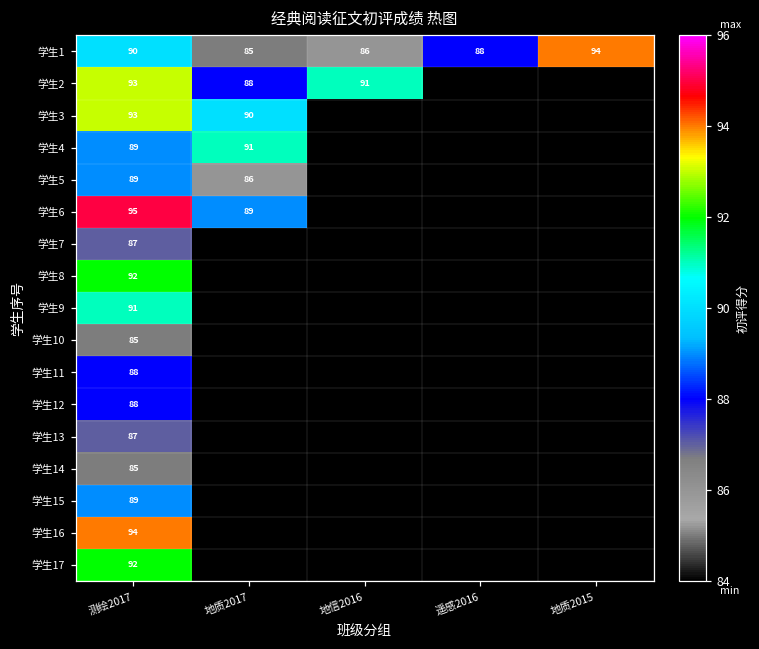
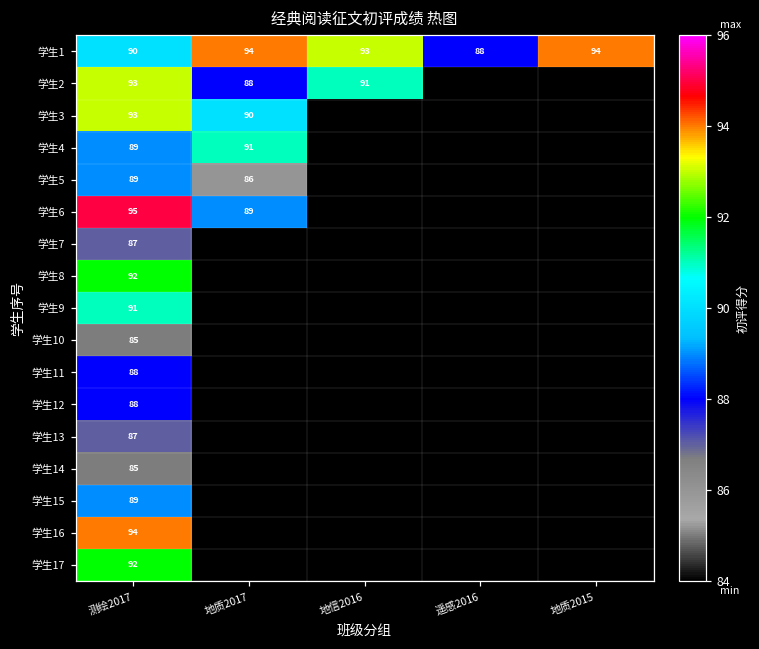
  {
    "学生1": {
      "测绘2017": 90,
-     "地质2017": 85,
-     "地信2016": 86,
+     "地质2017": 94,
+     "地信2016": 93,
      "遥感2016": 88,
      "地质2015": 94
    },
    "学生2": {
      "测绘2017": 93,
      "地质2017": 88,
      "地信2016": 91
    },
    "学生3": {
      "测绘2017": 93,
      "地质2017": 90
    },
    "学生4": {
      "测绘2017": 89,
      "地质2017": 91
    },
    "学生5": {
      "测绘2017": 89,
      "地质2017": 86
    },
    "学生6": {
      "测绘2017": 95,
      "地质2017": 89
    },
    "学生7": {
      "测绘2017": 87
    },
    "学生8": {
      "测绘2017": 92
    },
    "学生9": {
      "测绘2017": 91
    },
    "学生10": {
      "测绘2017": 85
    },
    "学生11": {
      "测绘2017": 88
    },
    "学生12": {
      "测绘2017": 88
    },
    "学生13": {
      "测绘2017": 87
    },
    "学生14": {
      "测绘2017": 85
    },
    "学生15": {
      "测绘2017": 89
    },
    "学生16": {
      "测绘2017": 94
    },
    "学生17": {
      "测绘2017": 92
    }
  }
